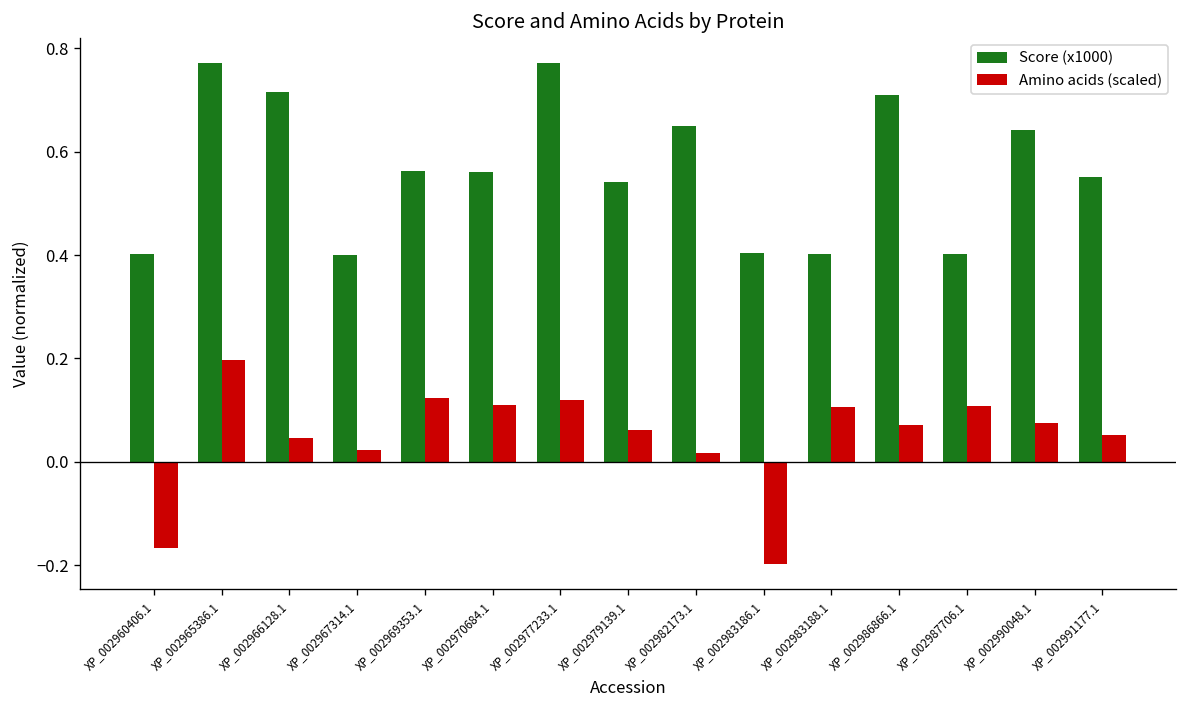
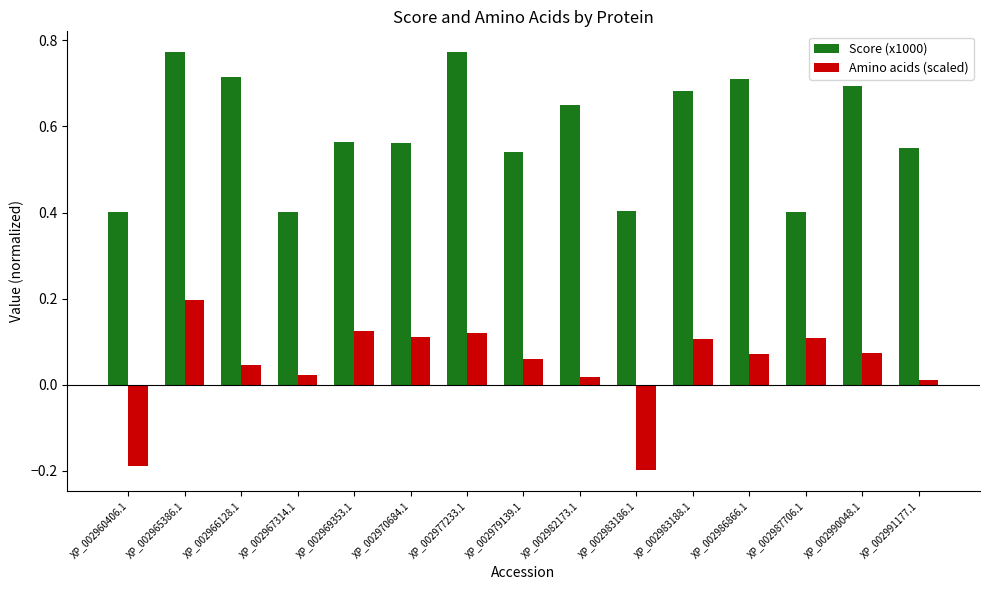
  {
    "Score (x1000)": {
      "XP_002960406.1": 0.40,
      "XP_002965386.1": 0.77,
      "XP_002966128.1": 0.71,
      "XP_002967314.1": 0.40,
      "XP_002969353.1": 0.56,
      "XP_002970684.1": 0.56,
      "XP_002977233.1": 0.77,
      "XP_002979139.1": 0.54,
      "XP_002982173.1": 0.65,
      "XP_002983186.1": 0.40,
-     "XP_002983188.1": 0.40,
+     "XP_002983188.1": 0.68,
      "XP_002986866.1": 0.71,
      "XP_002987706.1": 0.40,
-     "XP_002990048.1": 0.64,
+     "XP_002990048.1": 0.69,
      "XP_002991177.1": 0.55
    },
    "Amino acids (scaled)": {
-     "XP_002960406.1": -0.17,
+     "XP_002960406.1": -0.19,
      "XP_002965386.1": 0.20,
      "XP_002966128.1": 0.05,
      "XP_002967314.1": 0.02,
      "XP_002969353.1": 0.12,
      "XP_002970684.1": 0.11,
      "XP_002977233.1": 0.12,
      "XP_002979139.1": 0.06,
      "XP_002982173.1": 0.02,
      "XP_002983186.1": -0.20,
      "XP_002983188.1": 0.11,
      "XP_002986866.1": 0.07,
      "XP_002987706.1": 0.11,
      "XP_002990048.1": 0.07,
-     "XP_002991177.1": 0.05
+     "XP_002991177.1": 0.01
    }
  }
